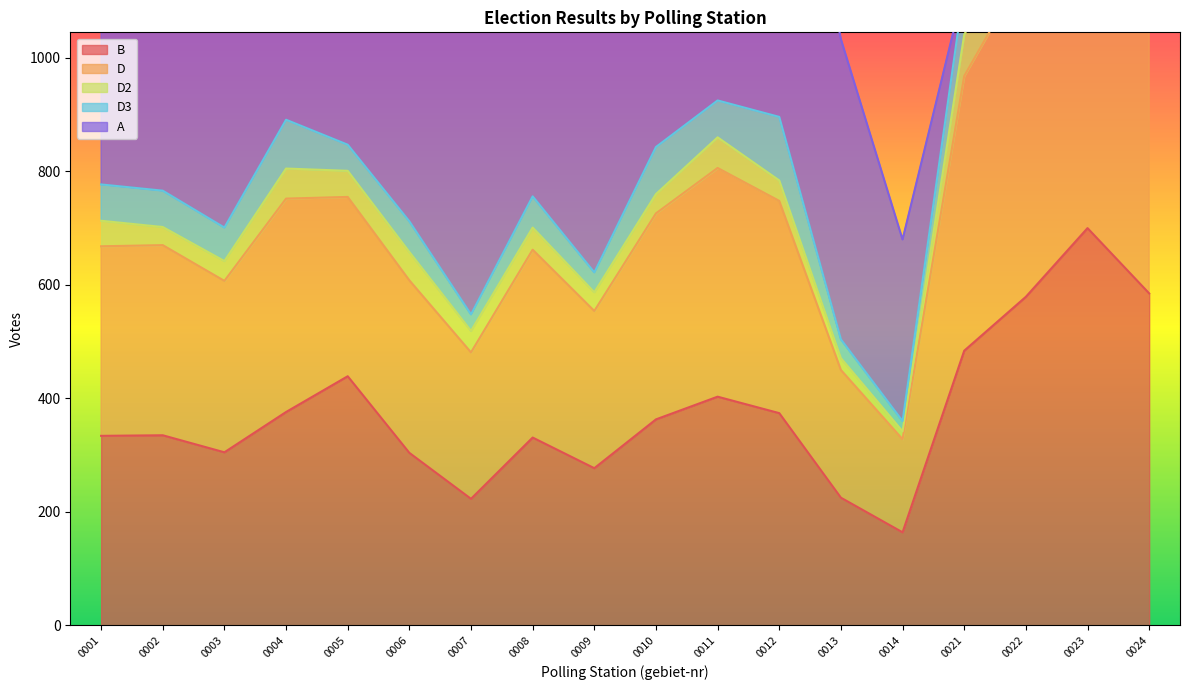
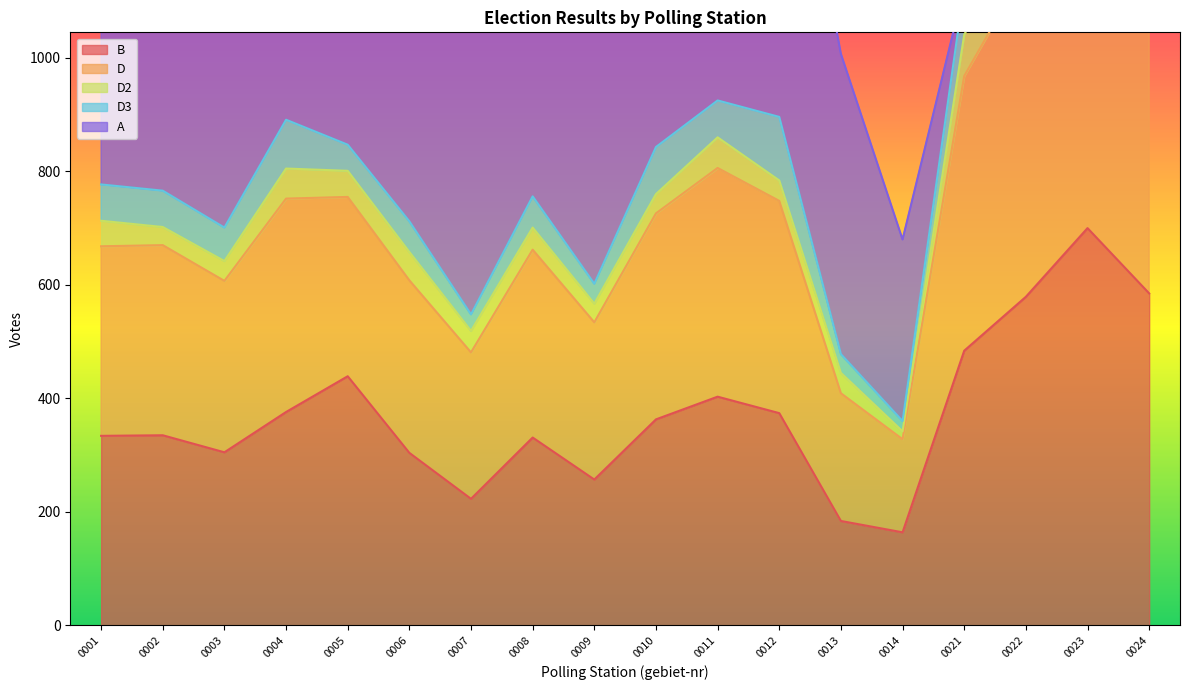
  {
    "B": {
      "0001": 330,
      "0002": 340,
      "0003": 310,
      "0004": 380,
      "0005": 440,
      "0006": 300,
      "0007": 220,
      "0008": 330,
-     "0009": 280,
+     "0009": 260,
      "0010": 360,
      "0011": 400,
      "0012": 370,
-     "0013": 230,
+     "0013": 180,
      "0014": 160,
      "0021": 480,
      "0022": 580,
      "0023": 700,
      "0024": 590
    },
    "D": {
      "0001": 330,
      "0002": 340,
      "0003": 300,
      "0004": 380,
      "0005": 320,
      "0006": 300,
      "0007": 260,
      "0008": 330,
      "0009": 280,
      "0010": 360,
      "0011": 400,
      "0012": 370,
      "0013": 230,
      "0014": 160,
      "0021": 480
    },
    "D2": {
      "0001": 50,
      "0002": 30,
      "0003": 40,
      "0004": 50,
      "0005": 50,
      "0006": 50,
      "0007": 40,
      "0008": 40,
      "0009": 30,
      "0010": 30,
      "0011": 50,
      "0012": 40,
-     "0013": 20,
+     "0013": 40,
      "0014": 10,
      "0021": 70
    },
    "D3": {
      "0001": 60,
      "0002": 60,
      "0003": 60,
      "0004": 90,
      "0005": 50,
      "0006": 50,
      "0007": 30,
      "0008": 60,
      "0009": 40,
      "0010": 80,
      "0011": 70,
      "0012": 110,
      "0013": 30,
      "0014": 20
    },
    "A": {
      "0013": 530,
      "0014": 320
    }
  }
